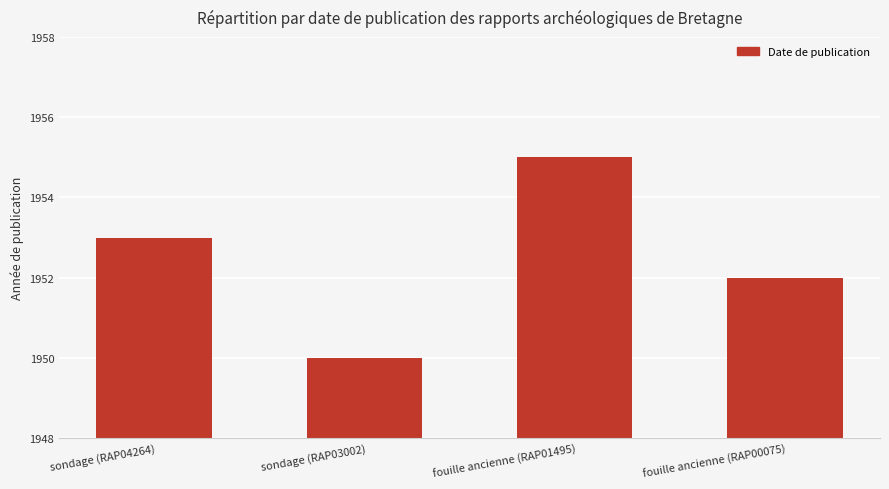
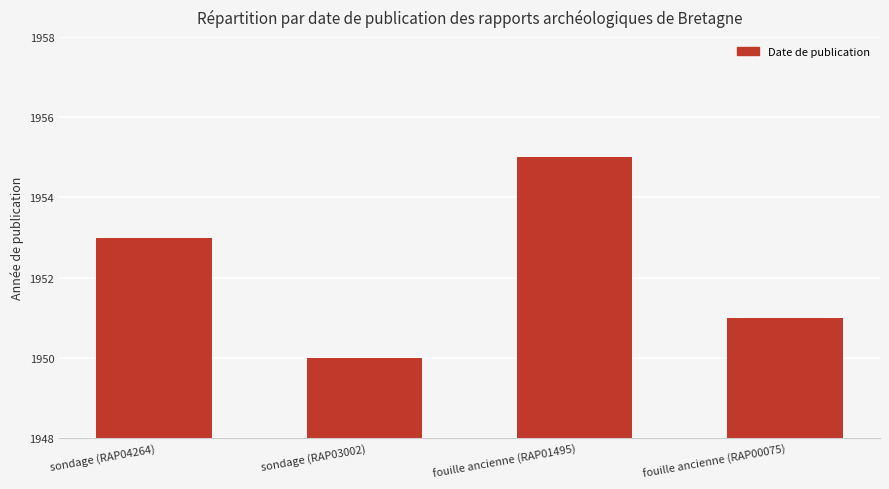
  {
    "sondage (RAP04264)": 1953,
    "sondage (RAP03002)": 1950,
    "fouille ancienne (RAP01495)": 1955,
-   "fouille ancienne (RAP00075)": 1952
+   "fouille ancienne (RAP00075)": 1951
  }
